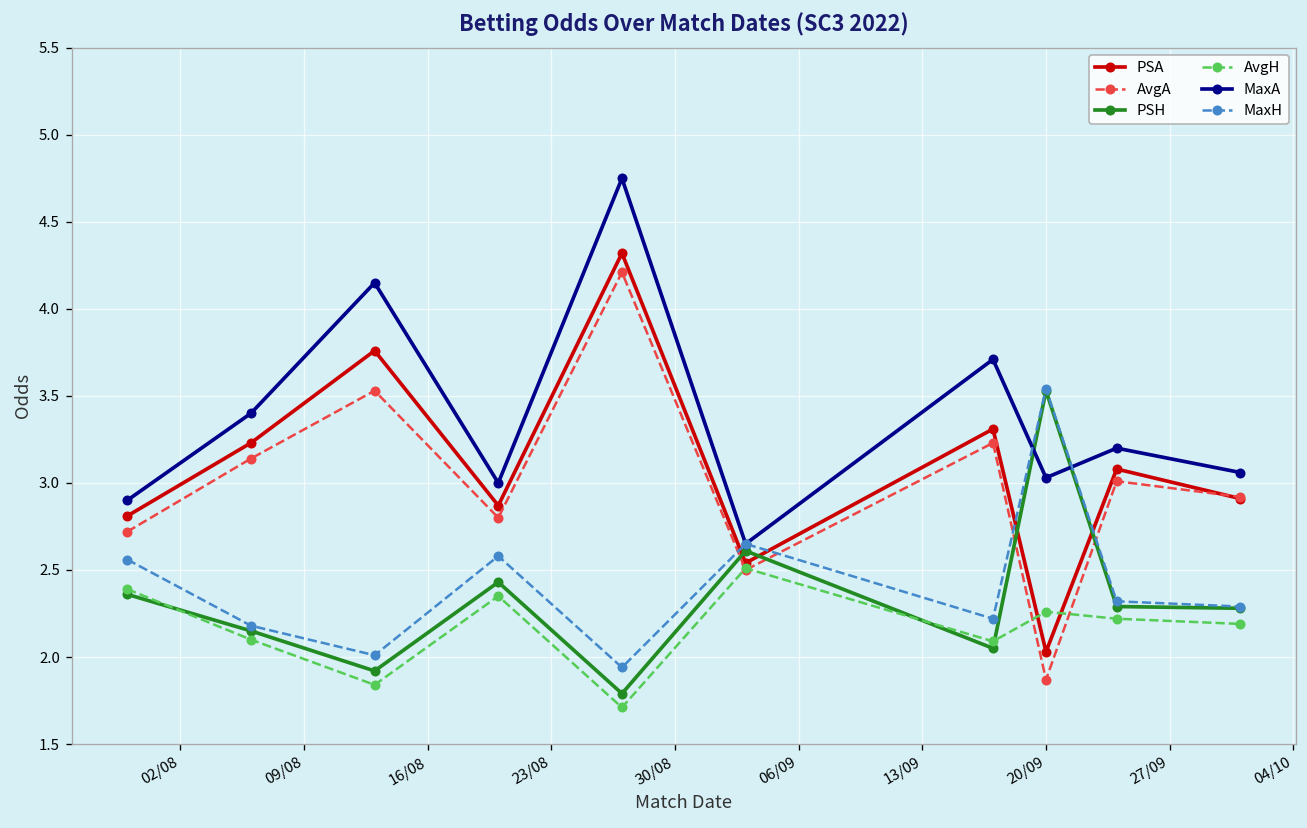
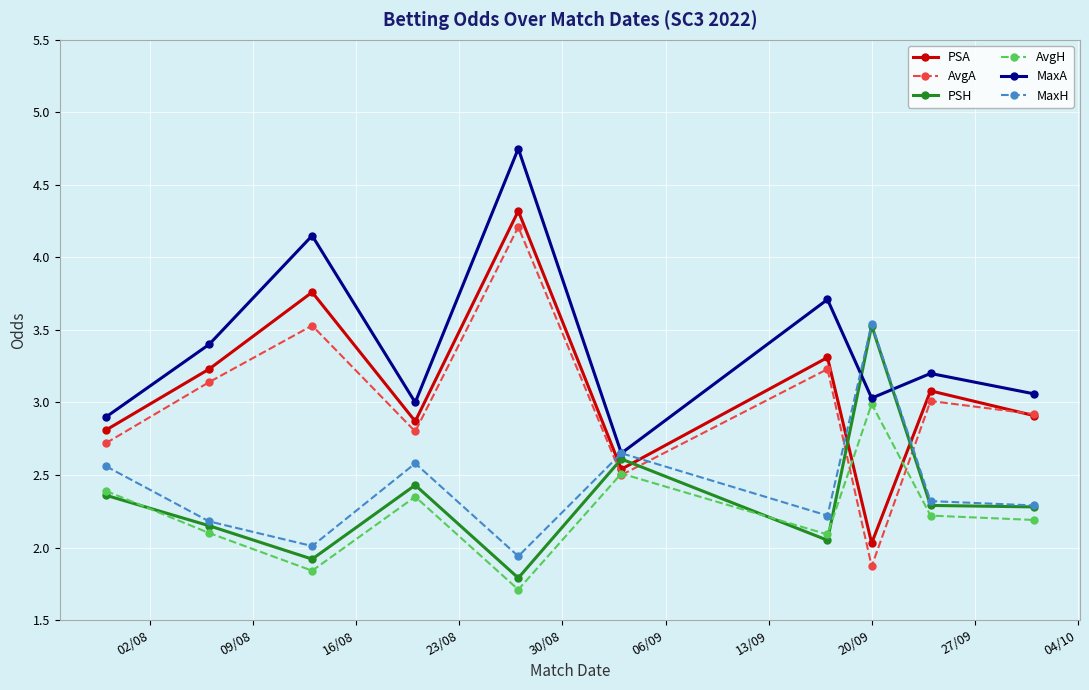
  {
    "PSA": {
      "20/09": 2.03
    },
    "AvgA": {
      "20/09": 1.87
    },
    "AvgH": {
-     "20/09": 2.26
+     "20/09": 2.99
    },
    "MaxA": {
      "20/09": 3.03
    }
  }
